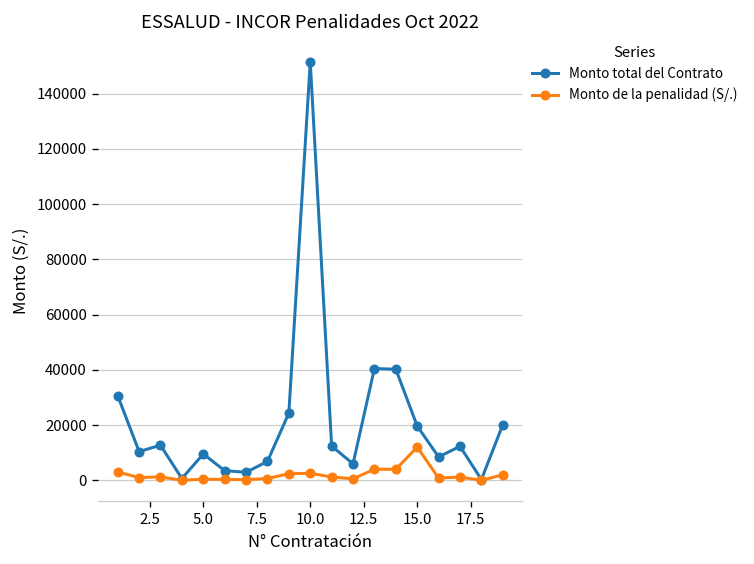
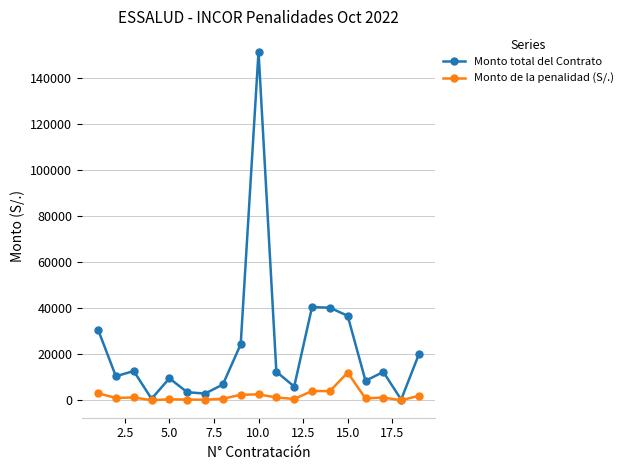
  {
    "Monto total del Contrato": {
      "5.0": 10000,
      "10.0": 152000,
-     "15.0": 20000
+     "15.0": 37000
    },
    "Monto de la penalidad (S/.)": {
      "5.0": 0,
      "10.0": 3000,
      "15.0": 12000
    }
  }
